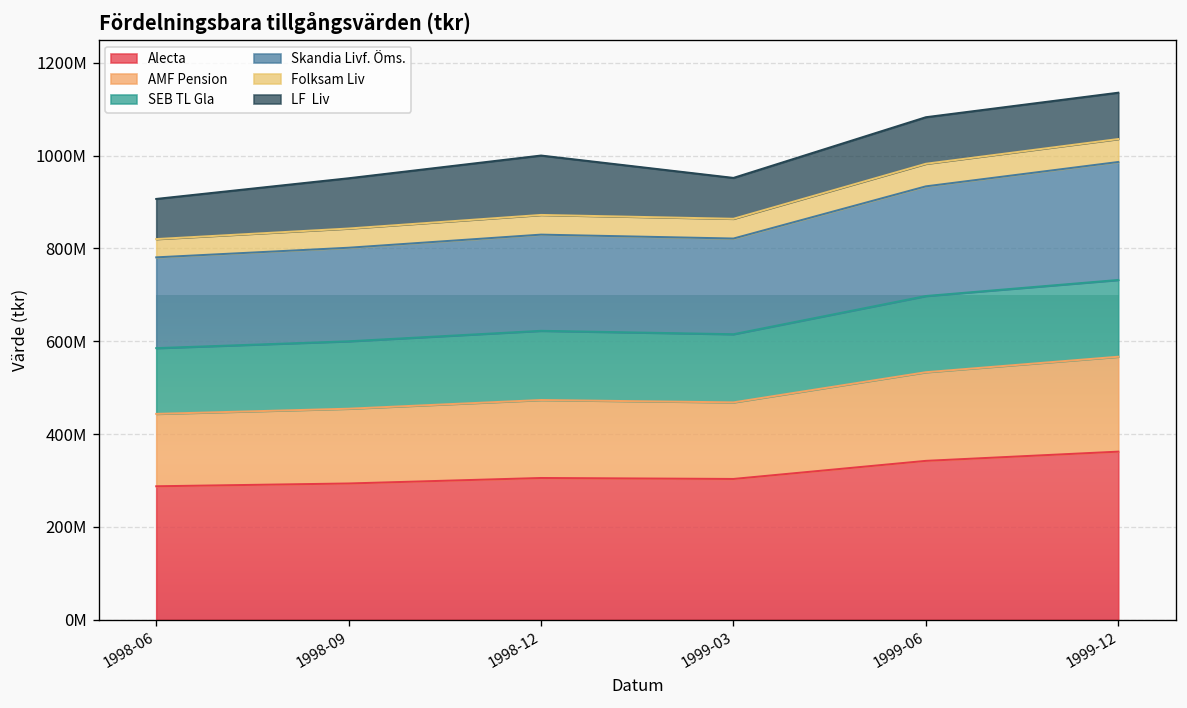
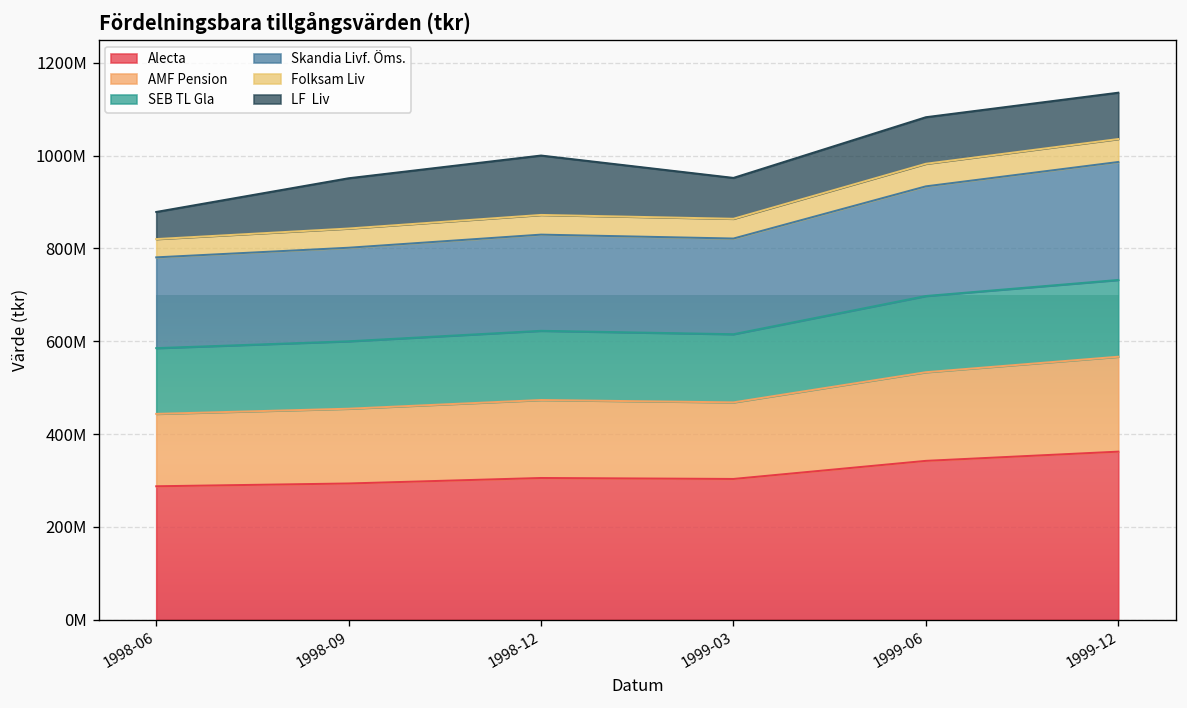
  {
    "Alecta": {
      "1998-06": 290000000,
      "1998-09": 290000000,
      "1998-12": 310000000,
      "1999-03": 300000000,
      "1999-06": 340000000,
      "1999-12": 360000000
    },
    "LF Liv": {
-     "1998-06": 90000000,
+     "1998-06": 60000000,
      "1998-09": 110000000,
      "1998-12": 130000000,
      "1999-03": 90000000,
      "1999-06": 100000000,
      "1999-12": 100000000
    }
  }
